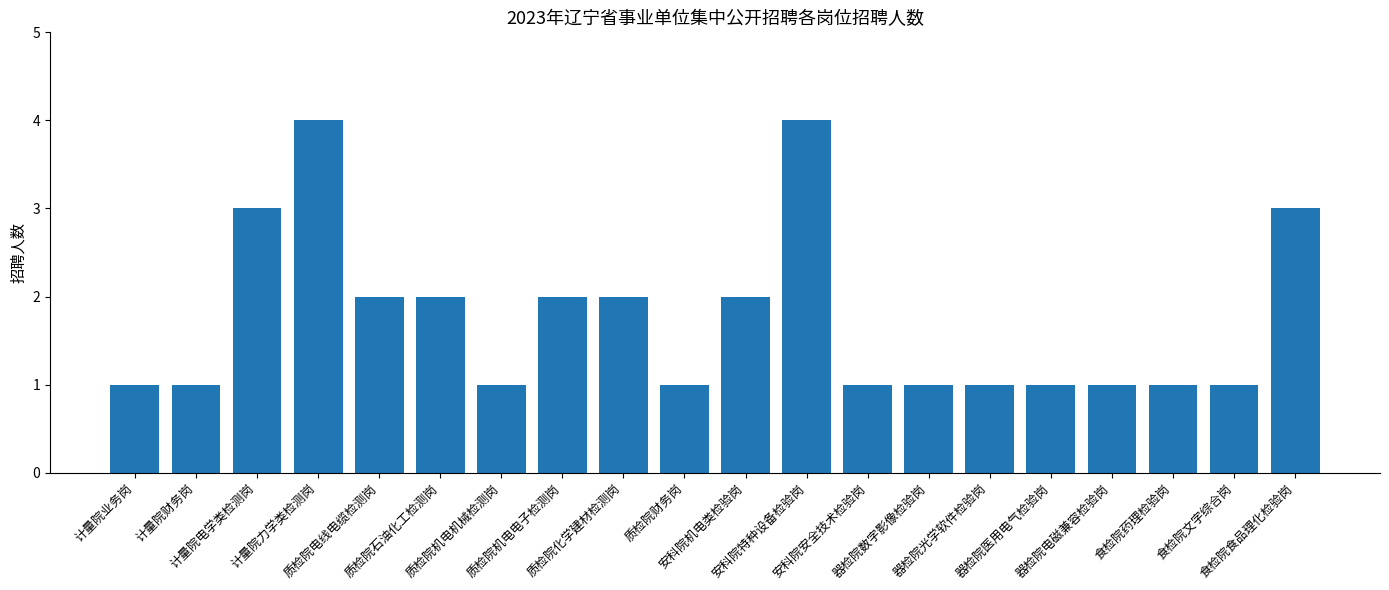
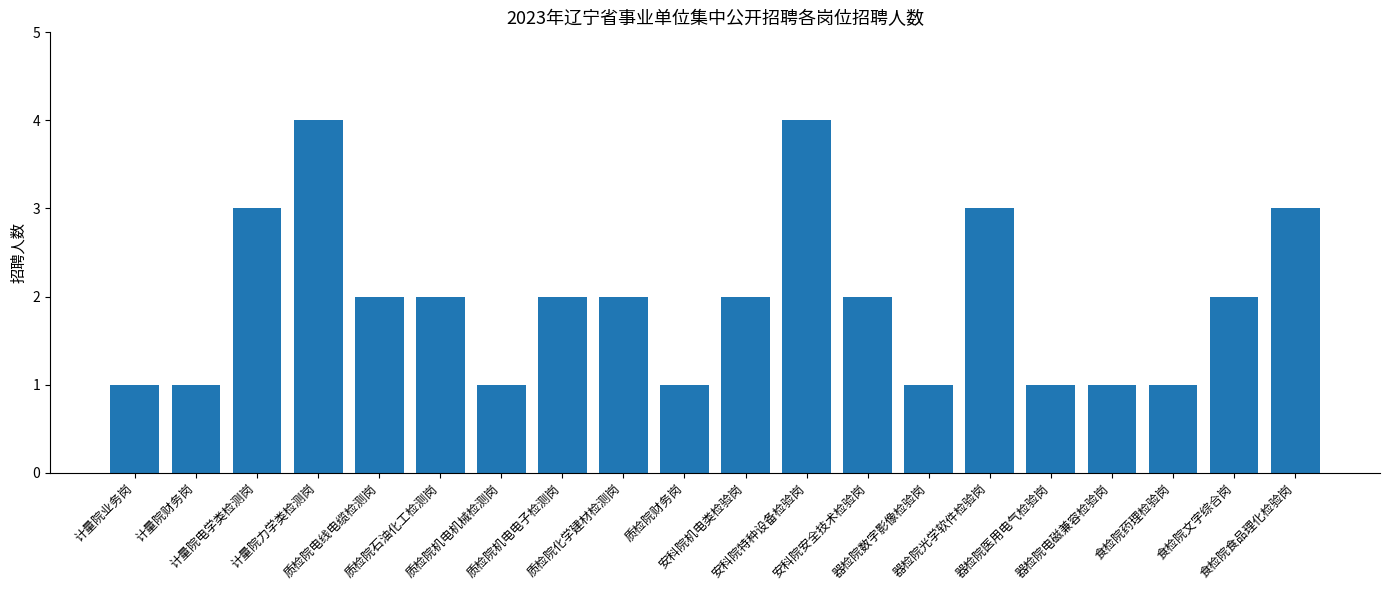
  {
    "计量院业务岗": 1,
    "计量院财务岗": 1,
    "计量院电学类检测岗": 3,
    "计量院力学类检测岗": 4,
    "质检院电线电缆检测岗": 2,
    "质检院石油化工检测岗": 2,
    "质检院机电机械检测岗": 1,
    "质检院机电电子检测岗": 2,
    "质检院化学建材检测岗": 2,
    "质检院财务岗": 1,
    "安科院机电类检验岗": 2,
    "安科院特种设备检验岗": 4,
-   "安科院安全技术检验岗": 1,
+   "安科院安全技术检验岗": 2,
    "器检院数字影像检验岗": 1,
-   "器检院光学软件检验岗": 1,
+   "器检院光学软件检验岗": 3,
    "器检院医用电气检验岗": 1,
    "器检院电磁兼容检验岗": 1,
    "食检院药理检验岗": 1,
-   "食检院文字综合岗": 1,
+   "食检院文字综合岗": 2,
    "食检院食品理化检验岗": 3
  }
